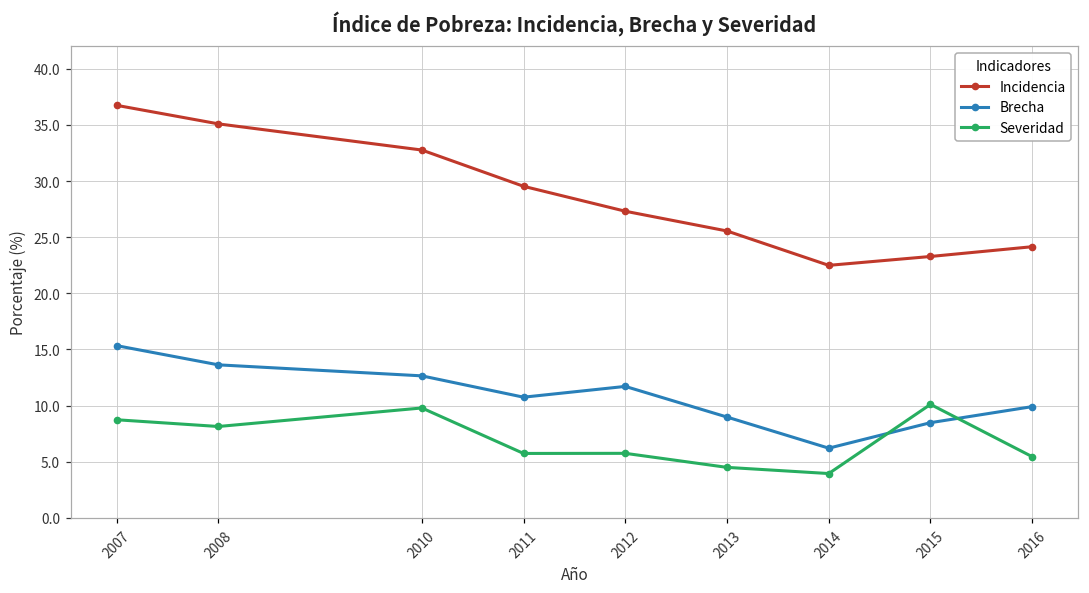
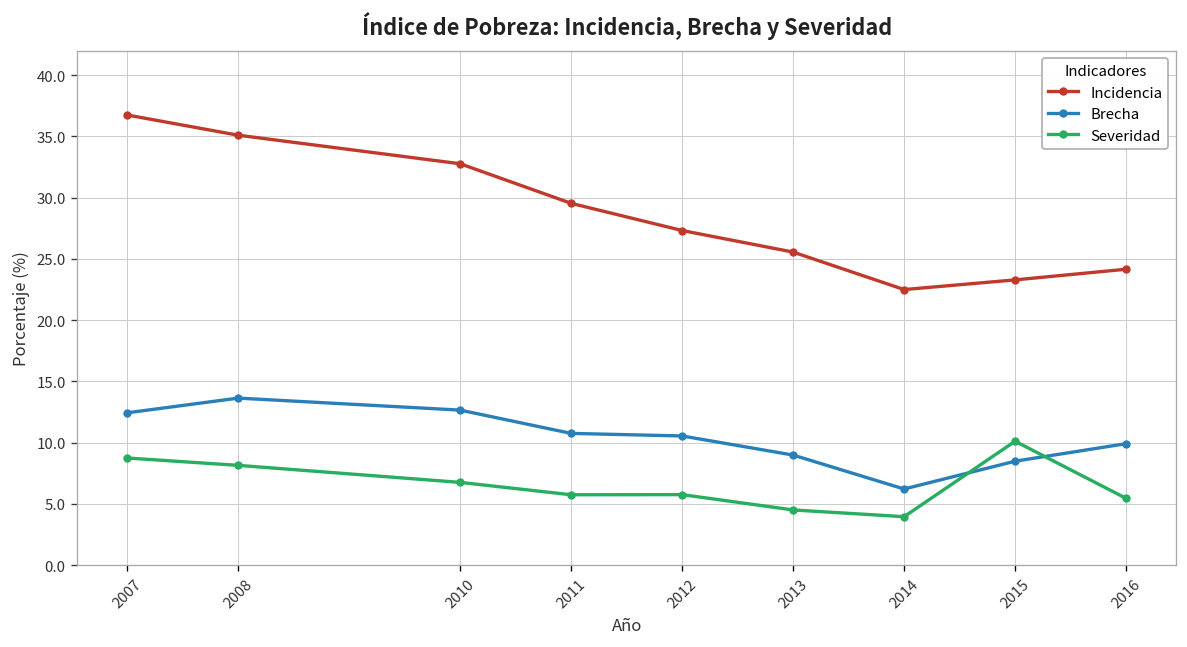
  {
    "Incidencia": {
      "2007": 36.7,
      "2008": 35.1,
      "2010": 32.8,
      "2011": 29.5,
      "2012": 27.3,
      "2013": 25.6,
      "2014": 22.5,
      "2015": 23.3,
      "2016": 24.2
    },
    "Brecha": {
-     "2007": 15.3,
+     "2007": 12.4,
      "2008": 13.6,
      "2010": 12.7,
      "2011": 10.8,
-     "2012": 11.7,
+     "2012": 10.5,
      "2013": 9.0,
      "2014": 6.2,
      "2015": 8.5,
      "2016": 9.9
    },
    "Severidad": {
      "2007": 8.7,
      "2008": 8.1,
-     "2010": 9.8,
+     "2010": 6.8,
      "2011": 5.7,
      "2012": 5.8,
      "2013": 4.5,
      "2014": 4.0,
      "2015": 10.1,
      "2016": 5.5
    }
  }
